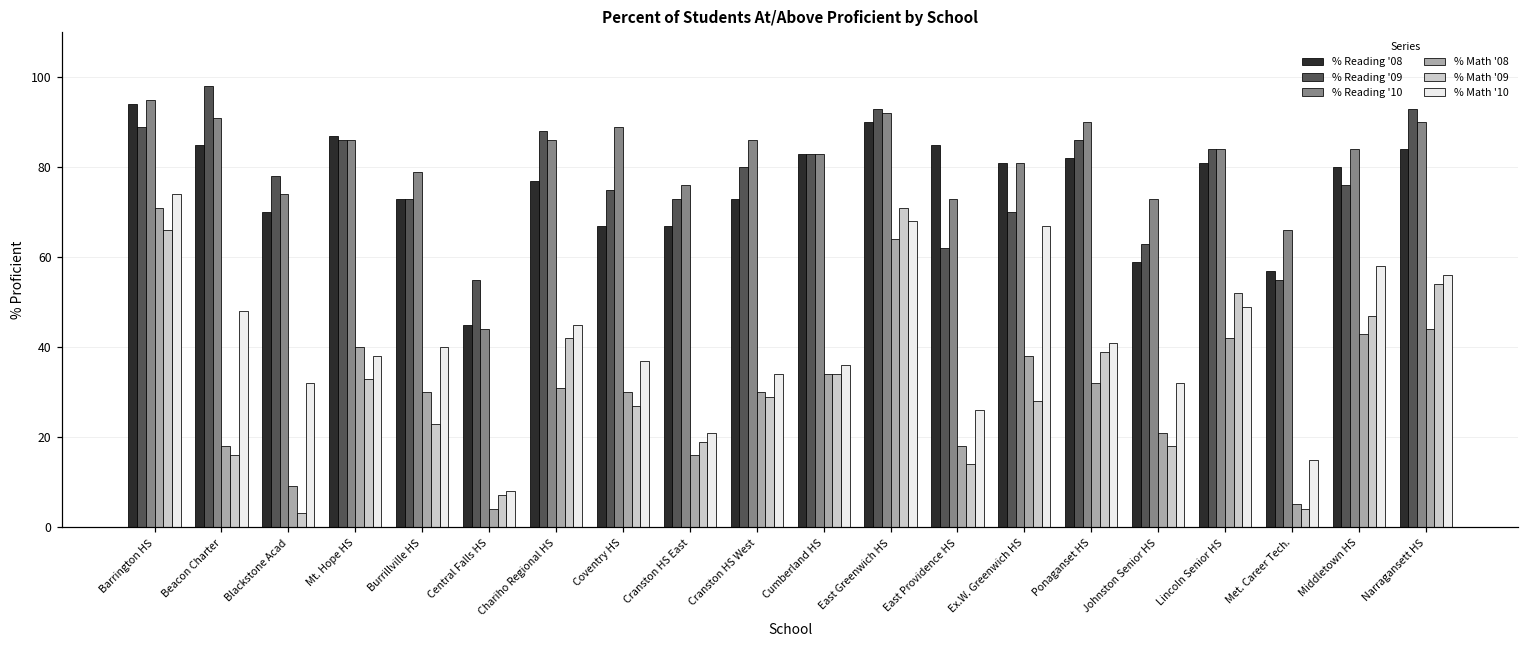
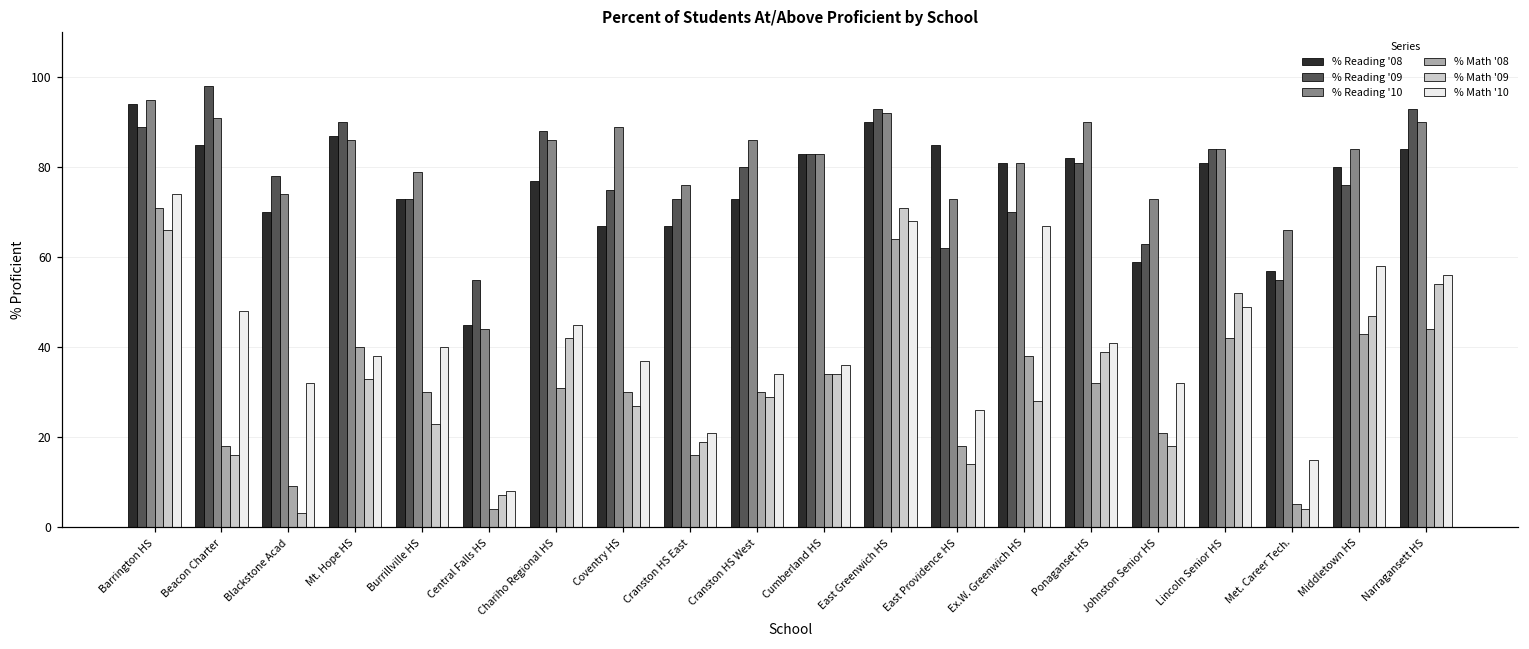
  {
    "% Reading '08": {
      "Barrington HS": 94,
      "Beacon Charter": 85,
      "Blackstone Acad": 70,
      "Mt. Hope HS": 87,
      "Burrillville HS": 73,
      "Central Falls HS": 45,
      "Chariho Regional HS": 77,
      "Coventry HS": 67,
      "Cranston HS East": 67,
      "Cranston HS West": 73,
      "Cumberland HS": 83,
      "East Greenwich HS": 90,
      "East Providence HS": 85,
      "Ex.W. Greenwich HS": 81,
      "Ponaganset HS": 82,
      "Johnston Senior HS": 59,
      "Lincoln Senior HS": 81,
      "Met. Career Tech.": 57,
      "Middletown HS": 80,
      "Narragansett HS": 84
    },
    "% Reading '09": {
      "Barrington HS": 89,
      "Beacon Charter": 98,
      "Blackstone Acad": 78,
-     "Mt. Hope HS": 86,
+     "Mt. Hope HS": 90,
      "Burrillville HS": 73,
      "Central Falls HS": 55,
      "Chariho Regional HS": 88,
      "Coventry HS": 75,
      "Cranston HS East": 73,
      "Cranston HS West": 80,
      "Cumberland HS": 83,
      "East Greenwich HS": 93,
      "East Providence HS": 62,
      "Ex.W. Greenwich HS": 70,
-     "Ponaganset HS": 86,
+     "Ponaganset HS": 81,
      "Johnston Senior HS": 63,
      "Lincoln Senior HS": 84,
      "Met. Career Tech.": 55,
      "Middletown HS": 76,
      "Narragansett HS": 93
    }
  }
